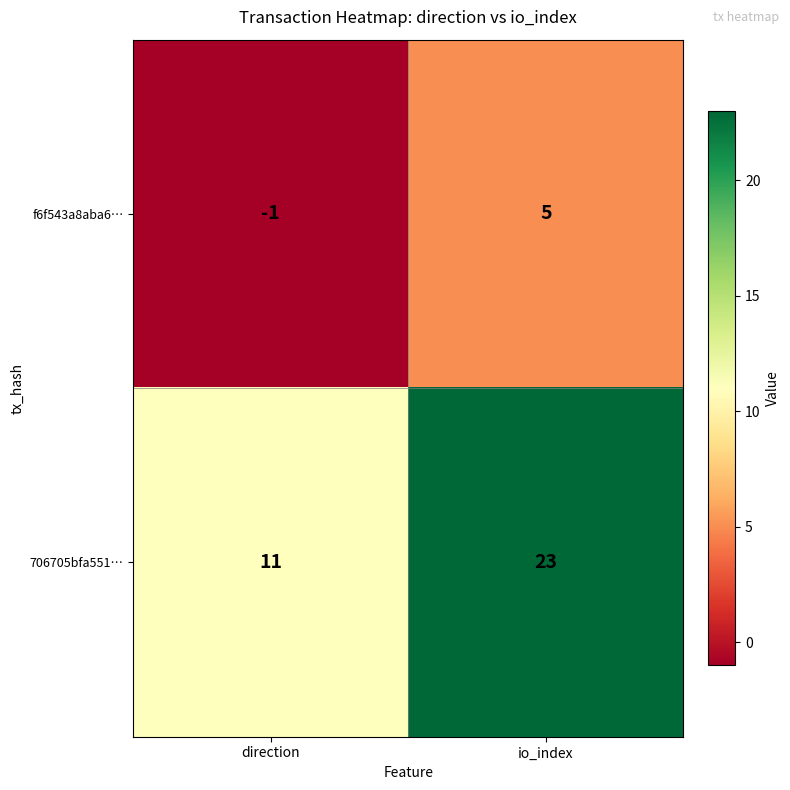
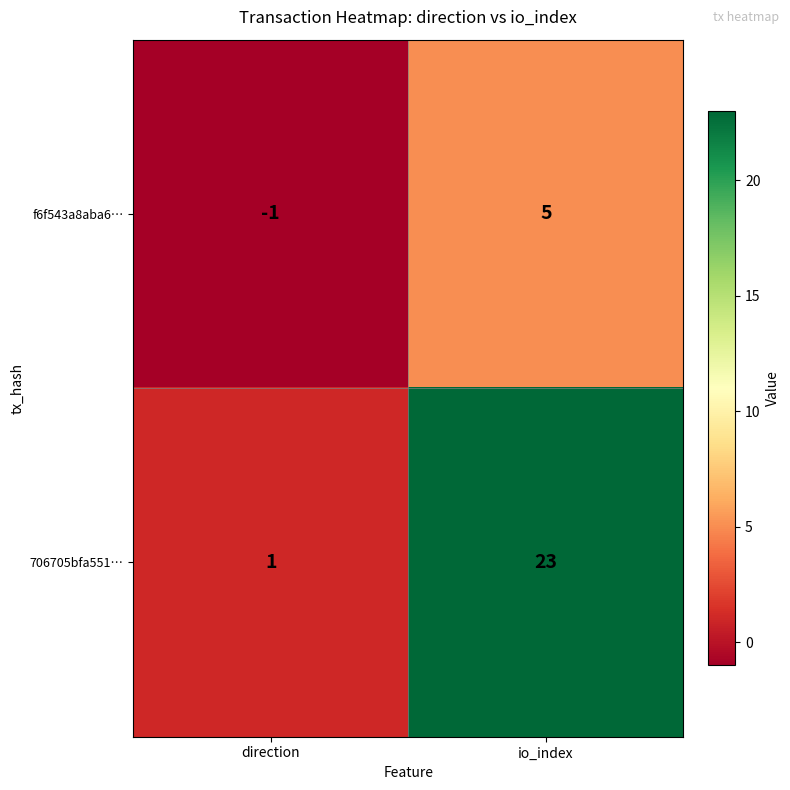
  {
    "f6f543a8aba6…": {
      "direction": -1,
      "io_index": 5
    },
    "706705bfa551…": {
-     "direction": 11,
+     "direction": 1,
      "io_index": 23
    }
  }
